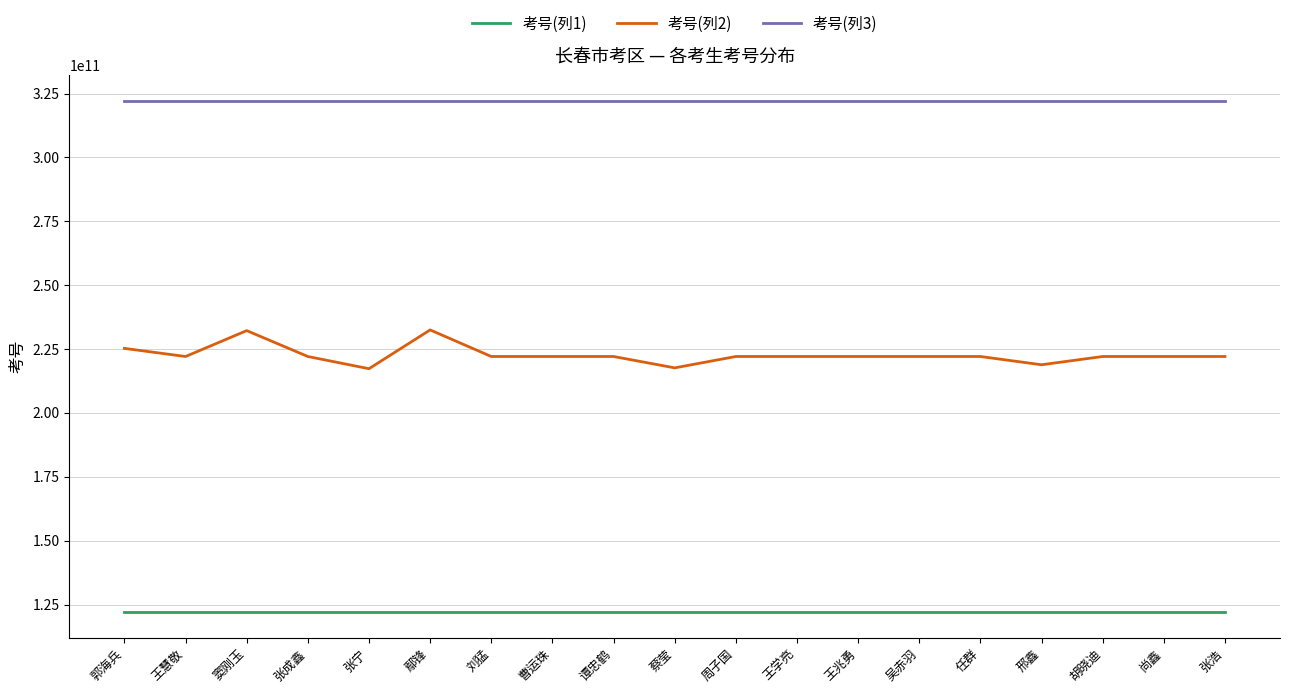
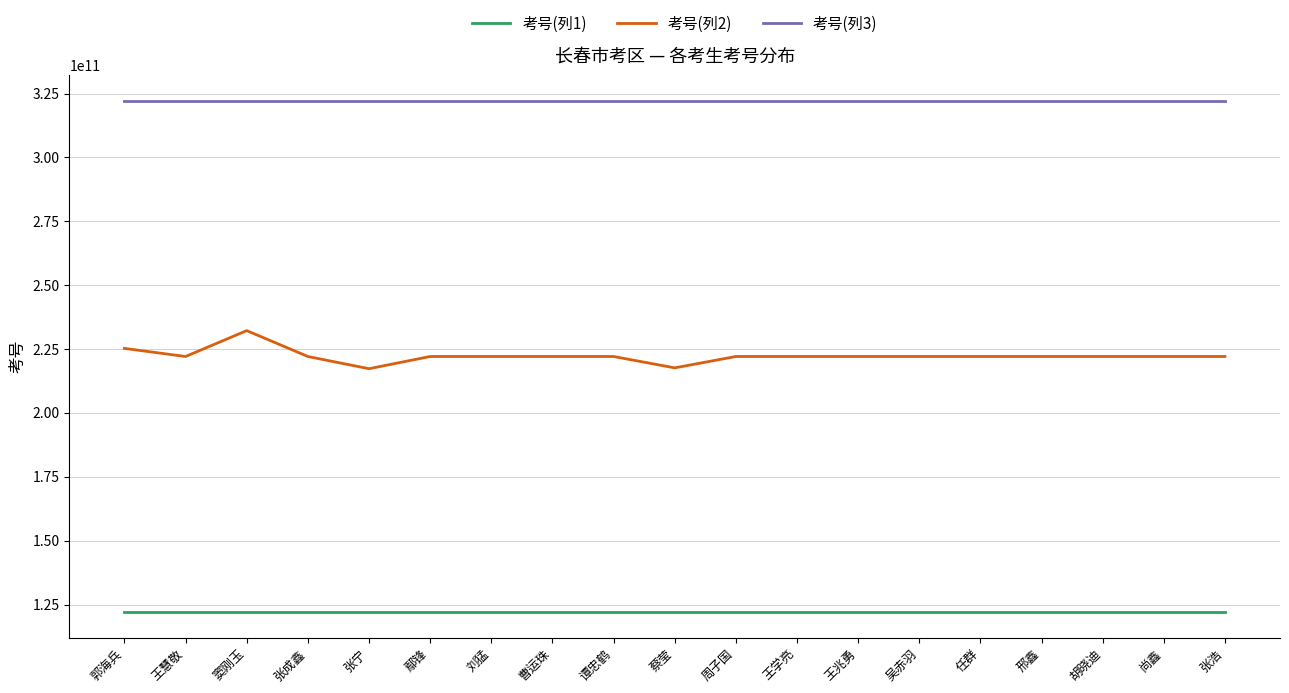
  {
    "考号(列1)": {
      "郭海兵": 122000000000,
      "王慧敬": 122000000000,
      "窦刚玉": 122000000000,
      "张成鑫": 122000000000,
      "张宁": 122000000000,
      "鄢锋": 122000000000,
      "刘猛": 122000000000,
      "曹运珠": 122000000000,
      "谭忠鹤": 122000000000,
      "蔡莹": 122000000000,
      "周子国": 122000000000,
      "王学亮": 122000000000,
      "王兆勇": 122000000000,
      "吴赤羽": 122000000000,
      "任群": 122000000000,
      "邢鑫": 122000000000,
      "胡晓迪": 122000000000,
      "尚鑫": 122000000000,
      "张浩": 122000000000
    },
    "考号(列2)": {
      "郭海兵": 225000000000,
      "王慧敬": 222000000000,
      "窦刚玉": 232000000000,
      "张成鑫": 222000000000,
      "张宁": 217000000000,
-     "鄢锋": 232000000000,
+     "鄢锋": 222000000000,
      "刘猛": 222000000000,
      "曹运珠": 222000000000,
      "谭忠鹤": 222000000000,
      "蔡莹": 218000000000,
      "周子国": 222000000000,
      "王学亮": 222000000000,
      "王兆勇": 222000000000,
      "吴赤羽": 222000000000,
      "任群": 222000000000,
-     "邢鑫": 219000000000,
+     "邢鑫": 222000000000,
      "胡晓迪": 222000000000,
      "尚鑫": 222000000000,
      "张浩": 222000000000
    },
    "考号(列3)": {
      "郭海兵": 322000000000,
      "王慧敬": 322000000000,
      "窦刚玉": 322000000000,
      "张成鑫": 322000000000,
      "张宁": 322000000000,
      "鄢锋": 322000000000,
      "刘猛": 322000000000,
      "曹运珠": 322000000000,
      "谭忠鹤": 322000000000,
      "蔡莹": 322000000000,
      "周子国": 322000000000,
      "王学亮": 322000000000,
      "王兆勇": 322000000000,
      "吴赤羽": 322000000000,
      "任群": 322000000000,
      "邢鑫": 322000000000,
      "胡晓迪": 322000000000,
      "尚鑫": 322000000000,
      "张浩": 322000000000
    }
  }
